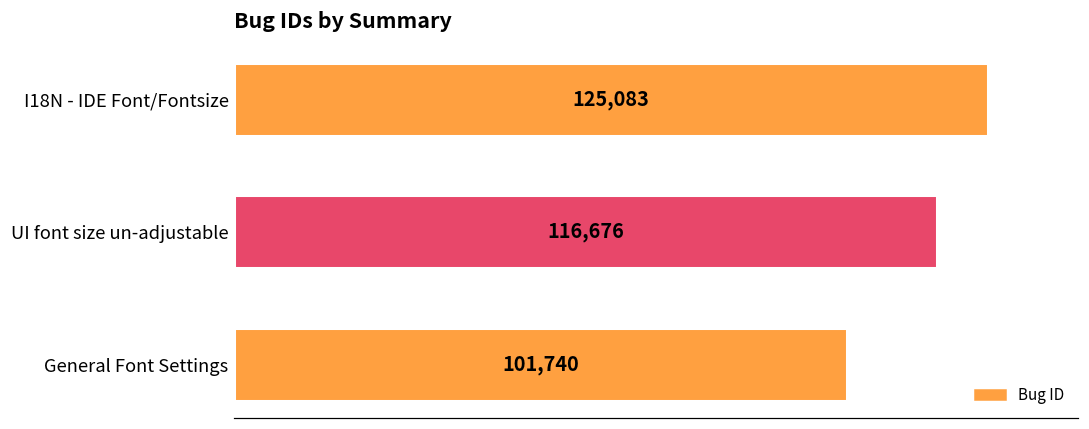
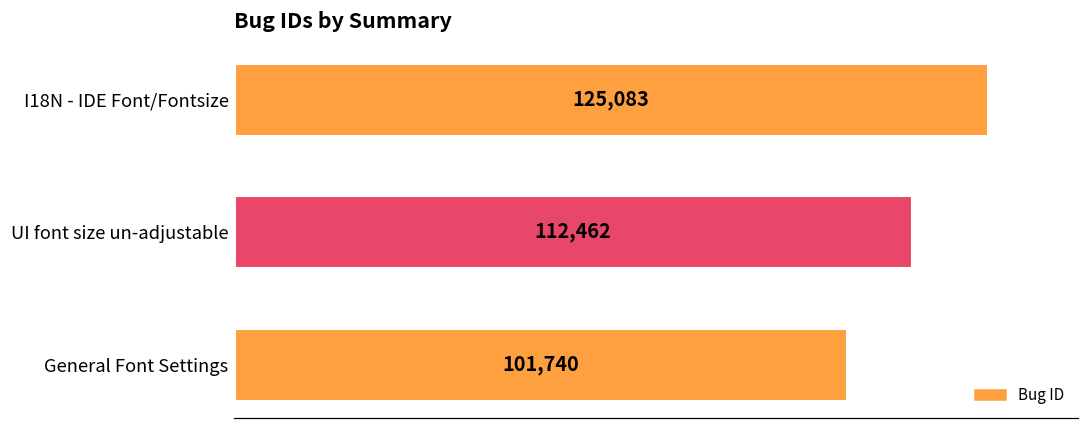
  {
    "I18N - IDE Font/Fontsize": "125,083",
-   "UI font size un-adjustable": "116,676",
+   "UI font size un-adjustable": "112,462",
    "General Font Settings": "101,740"
  }
